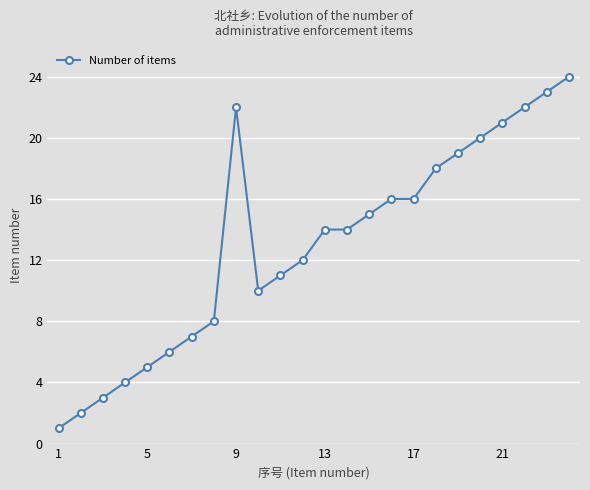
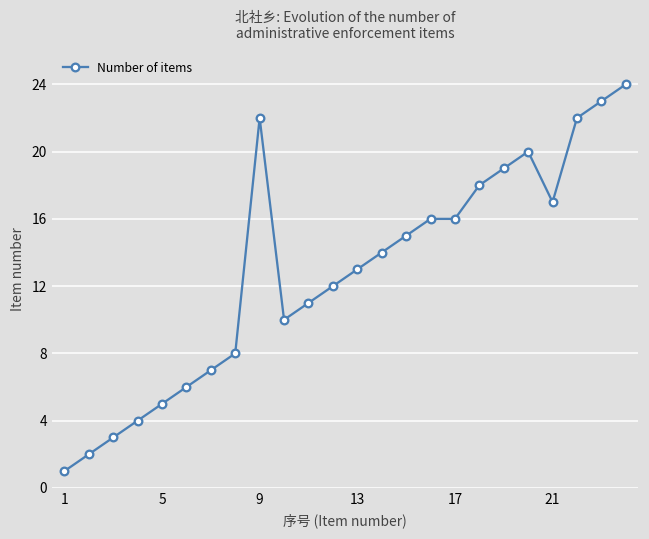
  {
    "1": 1,
    "5": 5,
    "9": 22,
-   "13": 14,
+   "13": 13,
    "17": 16,
-   "21": 21
+   "21": 17
  }
